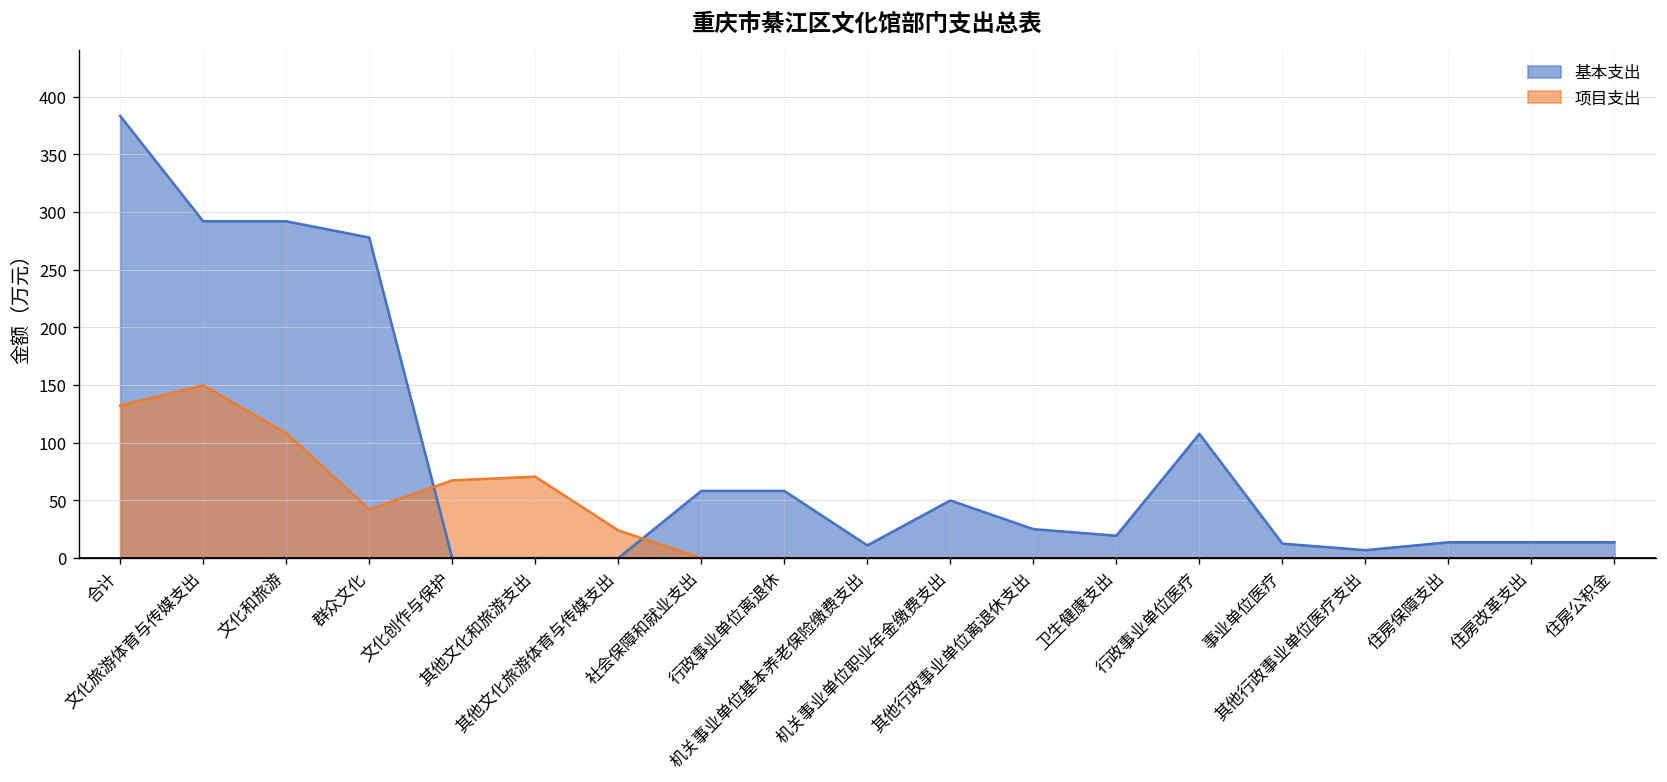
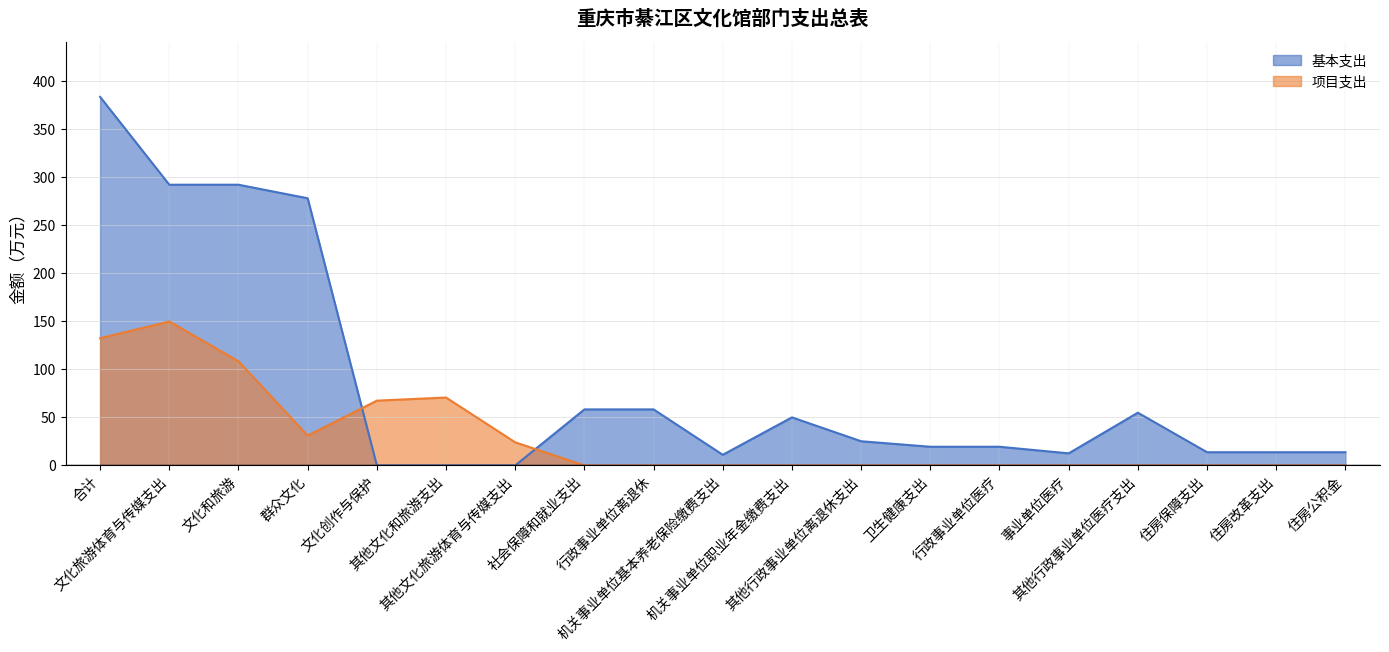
  {
    "基本支出": {
      "合计": 380,
      "文化旅游体育与传媒支出": 290,
      "文化和旅游": 290,
      "群众文化": 280,
      "文化创作与保护": 0,
      "其他文化和旅游支出": 0,
      "其他文化旅游体育与传媒支出": 0,
      "社会保障和就业支出": 60,
      "行政事业单位离退休": 60,
      "机关事业单位基本养老保险缴费支出": 10,
      "机关事业单位职业年金缴费支出": 50,
      "其他行政事业单位离退休支出": 30,
      "卫生健康支出": 20,
-     "行政事业单位医疗": 110,
+     "行政事业单位医疗": 20,
      "事业单位医疗": 10,
-     "其他行政事业单位医疗支出": 10,
+     "其他行政事业单位医疗支出": 50,
      "住房保障支出": 10,
      "住房改革支出": 10,
      "住房公积金": 10
    },
    "项目支出": {
      "合计": 130,
      "文化旅游体育与传媒支出": 150,
      "文化和旅游": 110,
-     "群众文化": 40,
+     "群众文化": 30,
      "文化创作与保护": 70,
      "其他文化和旅游支出": 70,
      "其他文化旅游体育与传媒支出": 20,
      "社会保障和就业支出": 0,
      "行政事业单位离退休": 0,
      "机关事业单位基本养老保险缴费支出": 0,
      "机关事业单位职业年金缴费支出": 0,
      "其他行政事业单位离退休支出": 0,
      "卫生健康支出": 0,
      "行政事业单位医疗": 0,
      "事业单位医疗": 0,
      "其他行政事业单位医疗支出": 0,
      "住房保障支出": 0,
      "住房改革支出": 0,
      "住房公积金": 0
    }
  }
